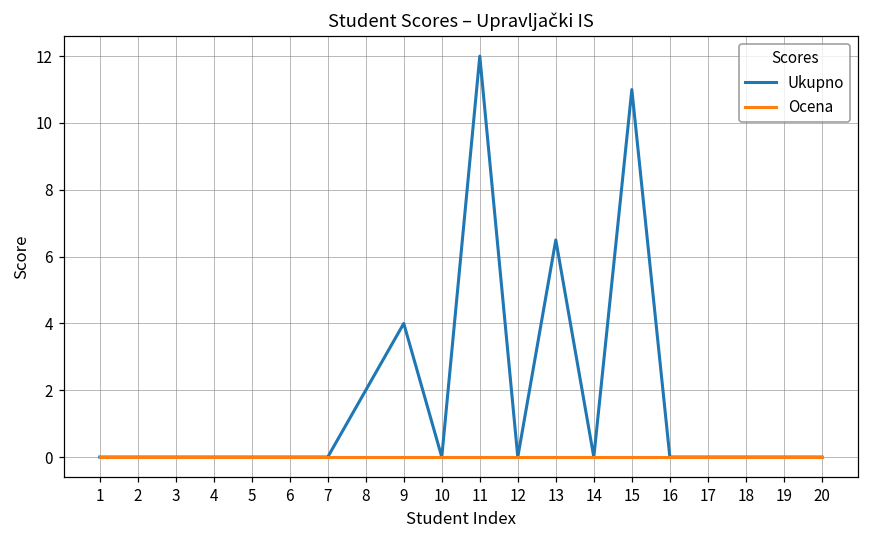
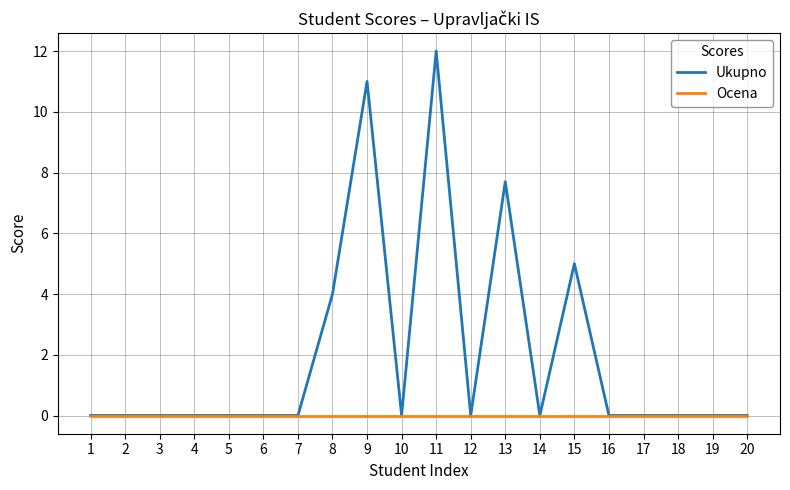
  {
    "Ukupno": {
-     "8": 2,
-     "9": 4,
+     "8": 4,
+     "9": 11,
      "11": 12.0,
-     "13": 6.5,
-     "15": 11
+     "13": 7.7,
+     "15": 5
    },
    "Ocena": {
      "8": 0.0,
      "9": 0.0,
      "11": 0.0,
      "13": 0.0,
      "15": 0.0
    }
  }
